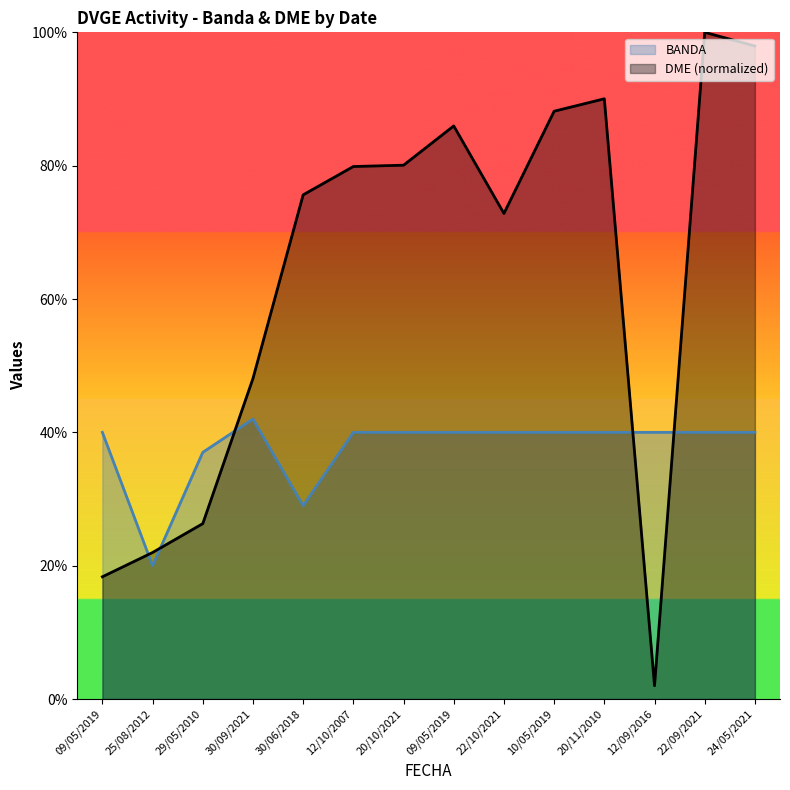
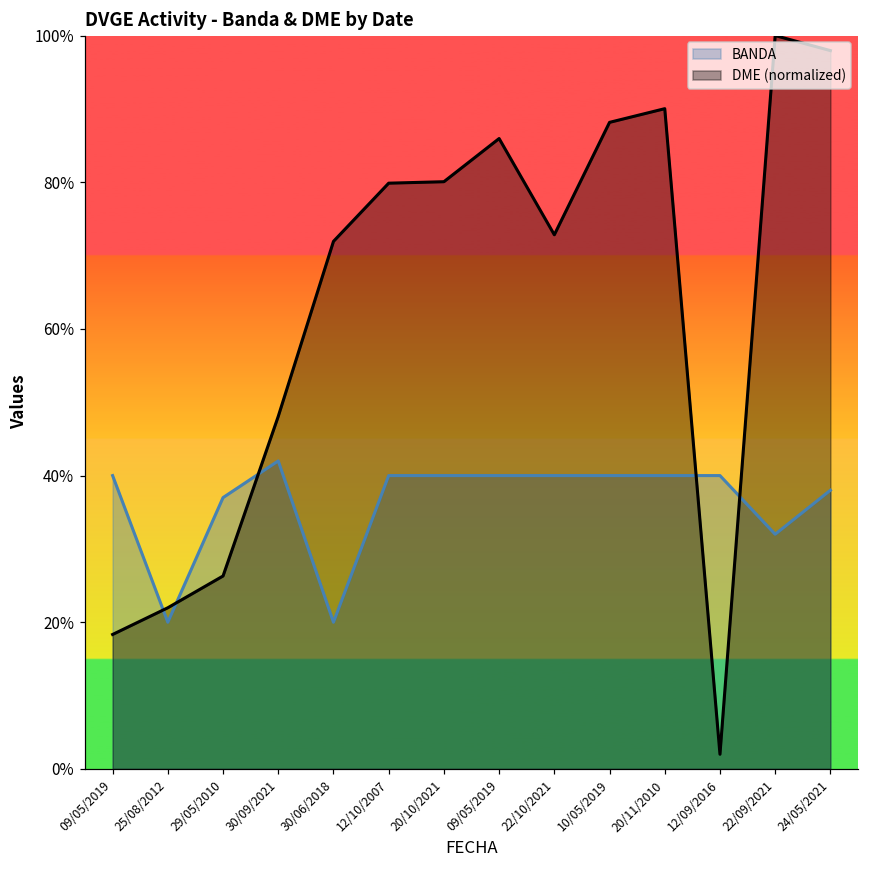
  {
    "BANDA": {
      "25/08/2012": "20%",
      "29/05/2010": "37%",
      "30/09/2021": "42%",
-     "30/06/2018": "29%",
+     "30/06/2018": "20%",
      "12/10/2007": "40%",
      "20/10/2021": "40%",
      "22/10/2021": "40%",
      "10/05/2019": "40%",
      "20/11/2010": "40%",
      "12/09/2016": "40%",
-     "22/09/2021": "40%",
-     "24/05/2021": "40%"
+     "22/09/2021": "32%",
+     "24/05/2021": "38%"
    },
    "DME (normalized)": {
      "25/08/2012": "22%",
      "29/05/2010": "26%",
      "30/09/2021": "48%",
-     "30/06/2018": "76%",
+     "30/06/2018": "72%",
      "12/10/2007": "80%",
      "20/10/2021": "80%",
      "22/10/2021": "73%",
      "10/05/2019": "88%",
      "20/11/2010": "90%",
      "12/09/2016": "2%",
      "22/09/2021": "100%"
    }
  }
